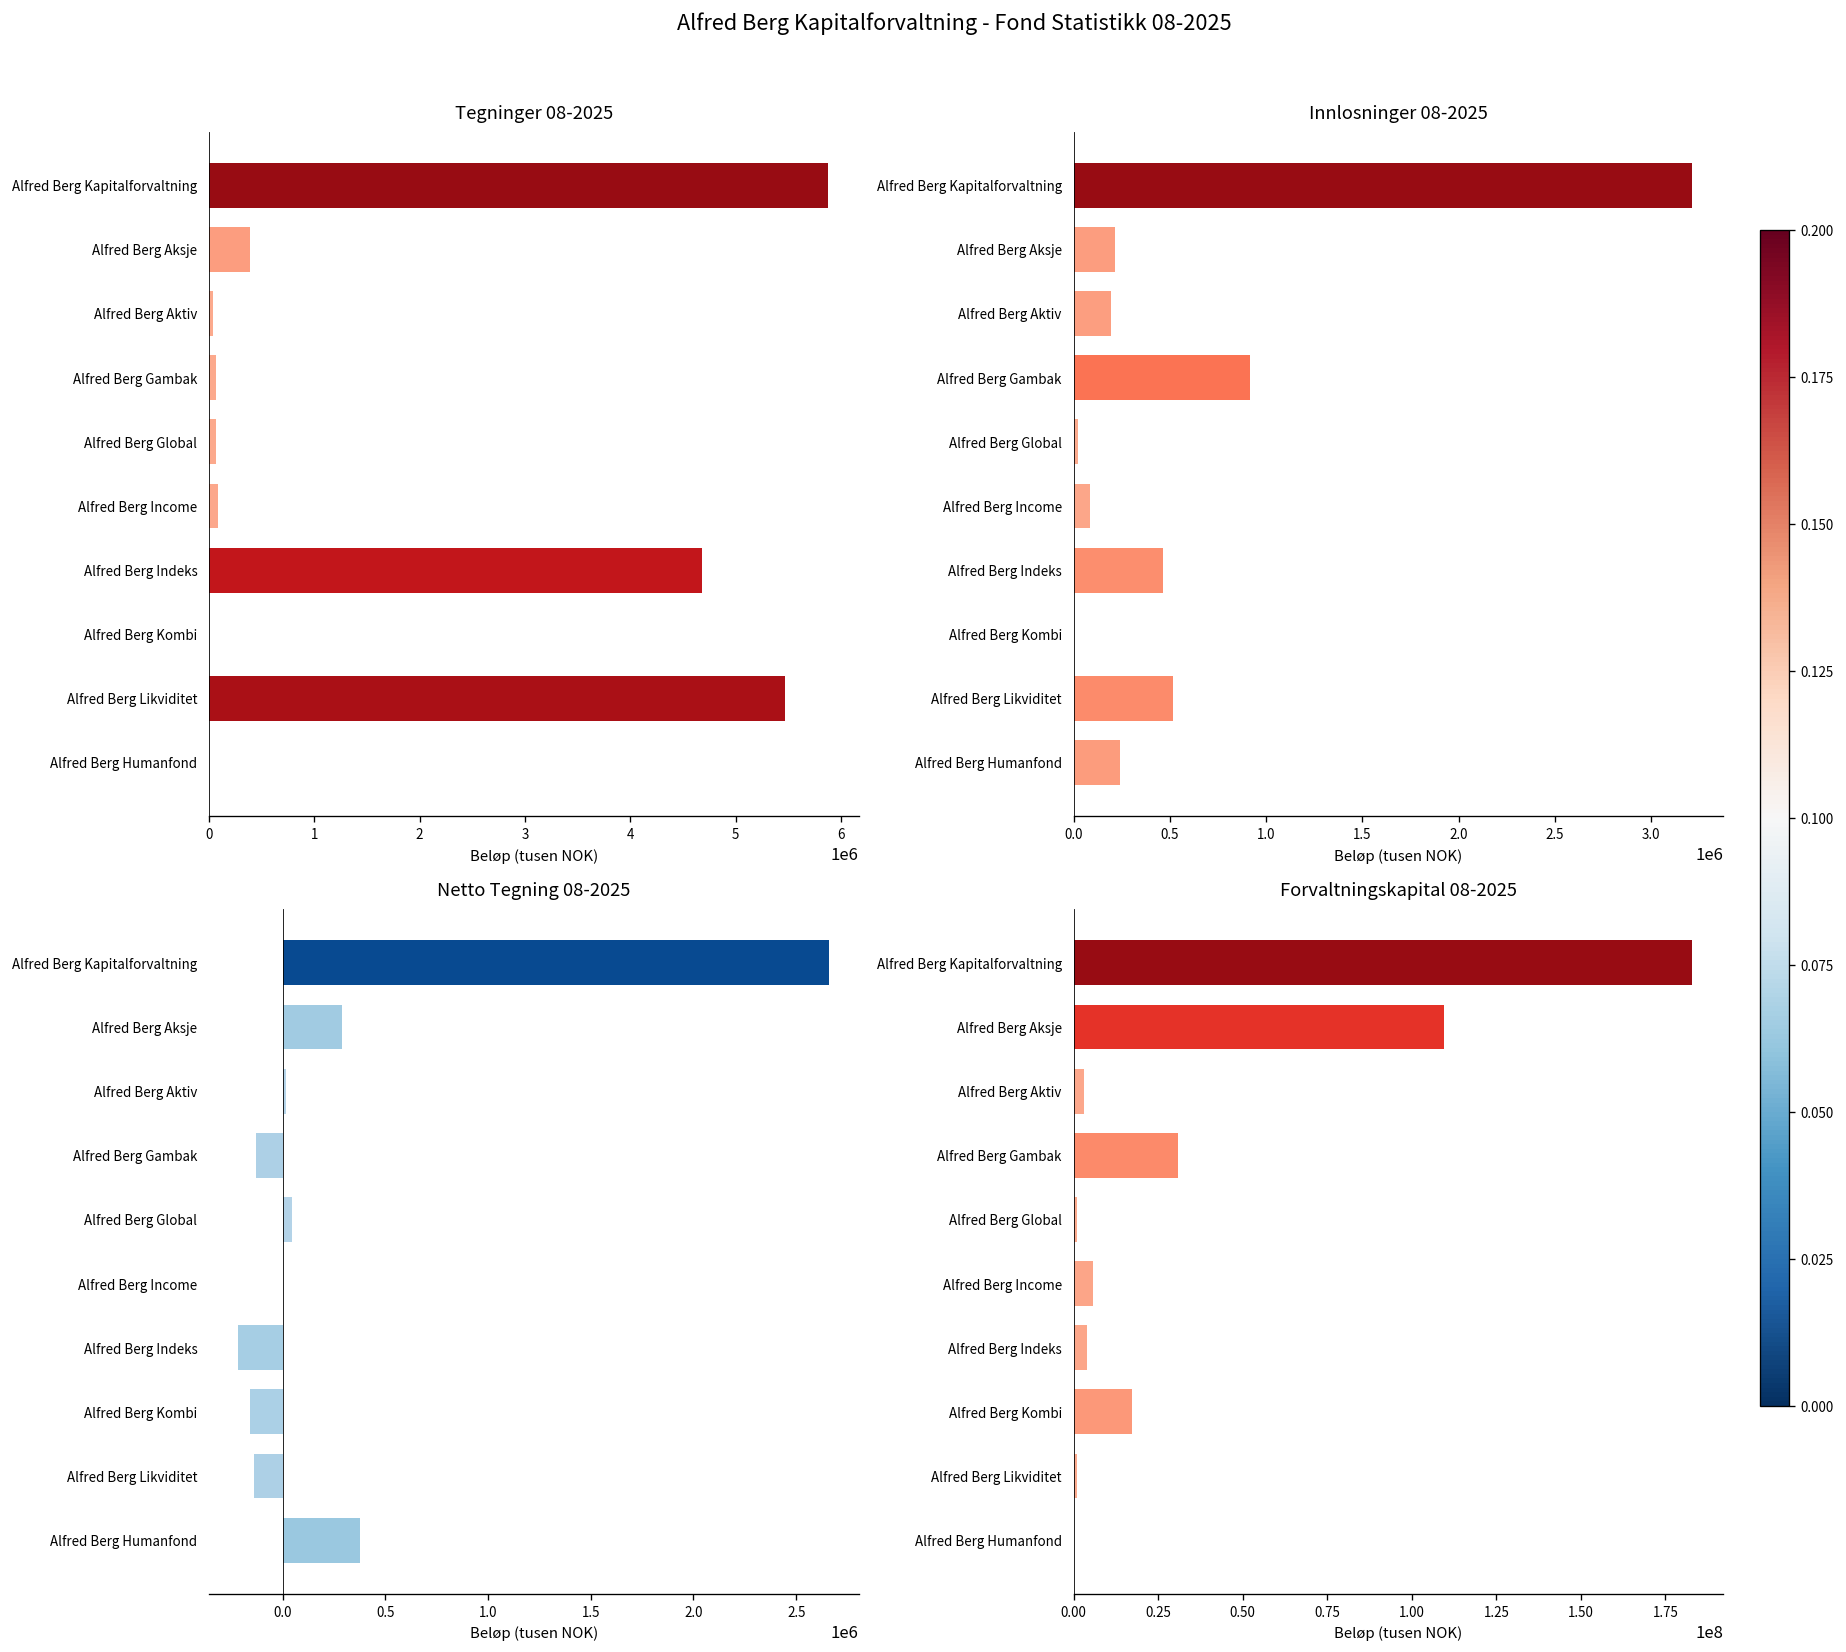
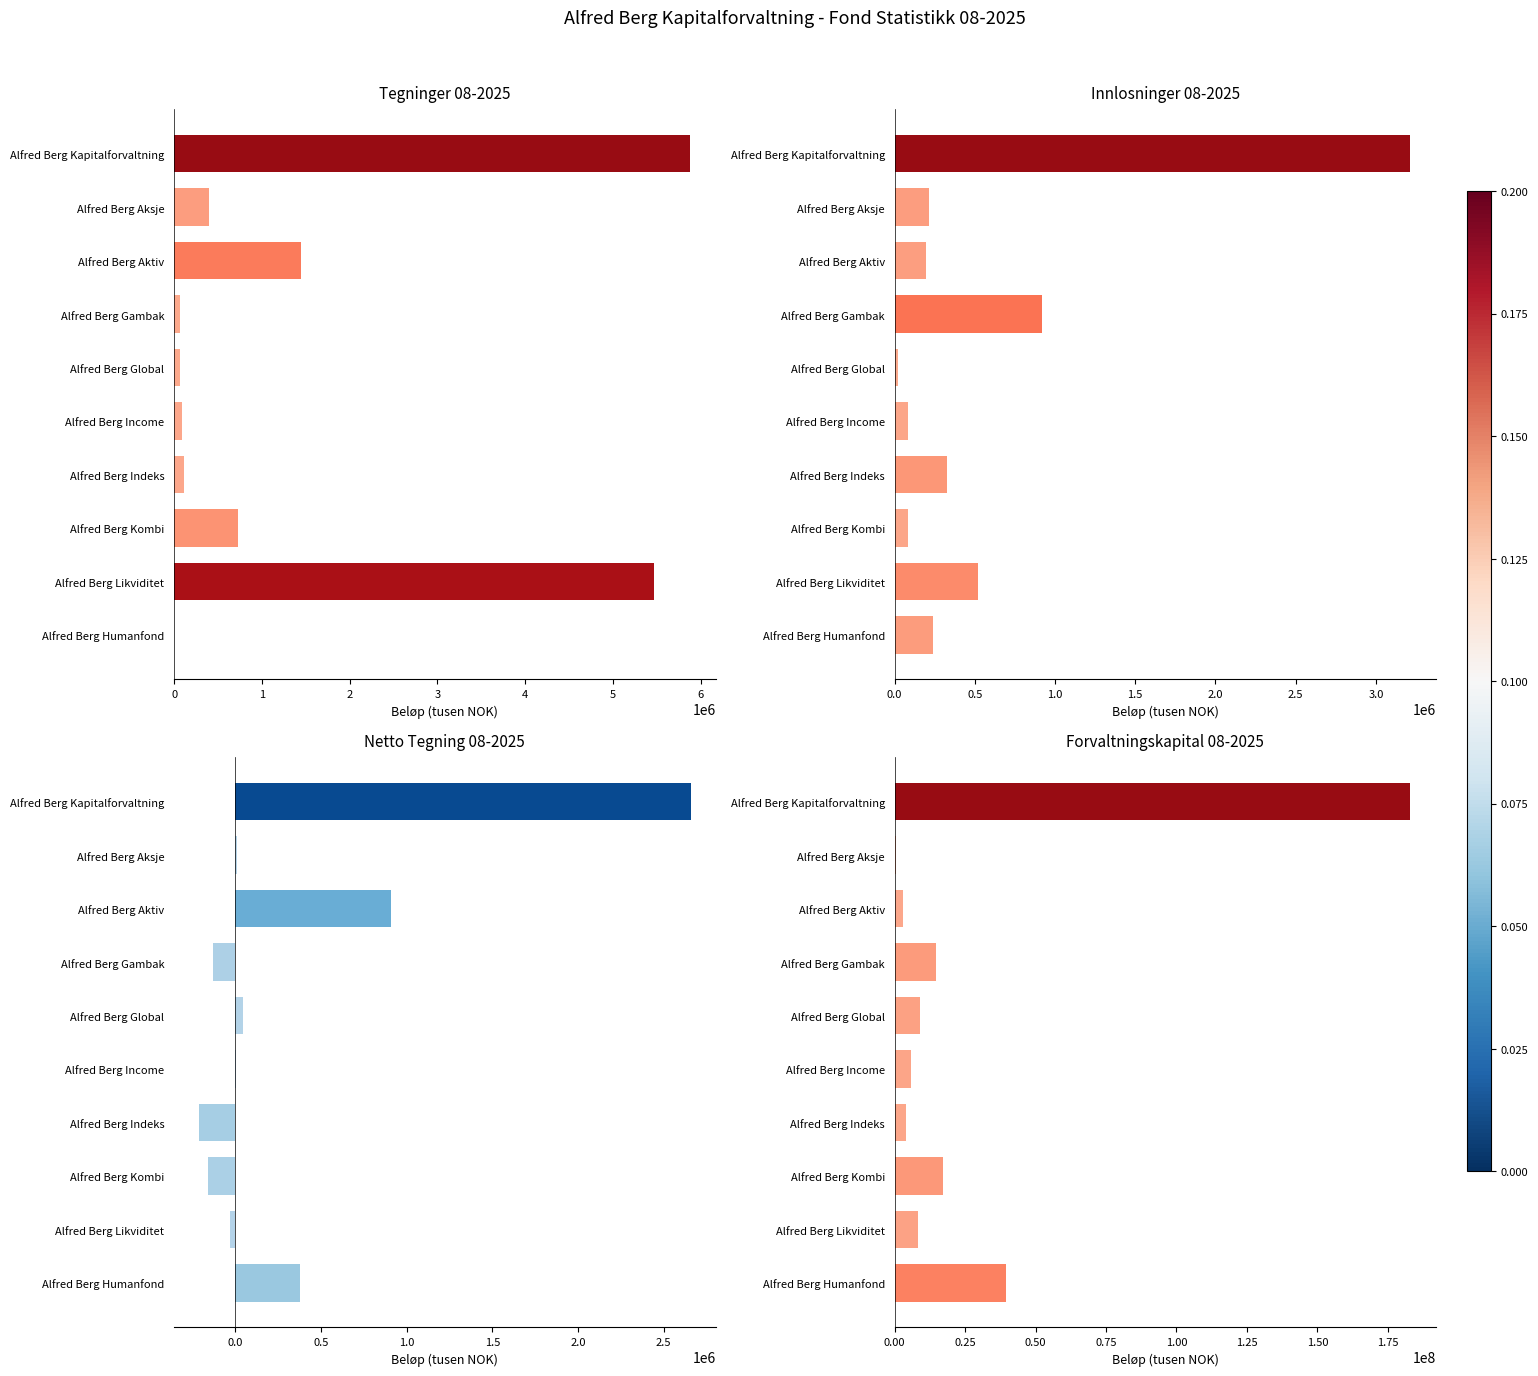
  {
    "Tegninger 08-2025": {
      "Alfred Berg Kapitalforvaltning": 5900000,
      "Alfred Berg Aksje": 400000,
-     "Alfred Berg Aktiv": 0,
+     "Alfred Berg Aktiv": 1400000,
      "Alfred Berg Gambak": 100000,
      "Alfred Berg Global": 100000,
      "Alfred Berg Income": 100000,
-     "Alfred Berg Indeks": 4700000,
-     "Alfred Berg Kombi": 0,
+     "Alfred Berg Indeks": 100000,
+     "Alfred Berg Kombi": 700000,
      "Alfred Berg Likviditet": 5500000
    },
    "Innlosninger 08-2025": {
      "Alfred Berg Kapitalforvaltning": 3210000,
      "Alfred Berg Aksje": 220000,
      "Alfred Berg Aktiv": 200000,
      "Alfred Berg Gambak": 920000,
      "Alfred Berg Global": 20000,
      "Alfred Berg Income": 90000,
-     "Alfred Berg Indeks": 470000,
-     "Alfred Berg Kombi": 0,
+     "Alfred Berg Indeks": 320000,
+     "Alfred Berg Kombi": 80000,
      "Alfred Berg Likviditet": 520000,
      "Alfred Berg Humanfond": 240000
    },
    "Netto Tegning 08-2025": {
      "Alfred Berg Kapitalforvaltning": 2660000,
-     "Alfred Berg Aksje": 290000,
-     "Alfred Berg Aktiv": 20000,
+     "Alfred Berg Aksje": 10000,
+     "Alfred Berg Aktiv": 910000,
      "Alfred Berg Gambak": -130000,
      "Alfred Berg Global": 50000,
      "Alfred Berg Indeks": -210000,
      "Alfred Berg Kombi": -160000,
-     "Alfred Berg Likviditet": -140000,
+     "Alfred Berg Likviditet": -30000,
      "Alfred Berg Humanfond": 370000
    },
    "Forvaltningskapital 08-2025": {
      "Alfred Berg Kapitalforvaltning": 183000000,
-     "Alfred Berg Aksje": 110000000,
+     "Alfred Berg Aksje": 0,
      "Alfred Berg Aktiv": 3000000,
-     "Alfred Berg Gambak": 31000000,
-     "Alfred Berg Global": 1000000,
+     "Alfred Berg Gambak": 15000000,
+     "Alfred Berg Global": 9000000,
      "Alfred Berg Income": 6000000,
      "Alfred Berg Indeks": 4000000,
      "Alfred Berg Kombi": 17000000,
-     "Alfred Berg Likviditet": 1000000,
-     "Alfred Berg Humanfond": 0
+     "Alfred Berg Likviditet": 8000000,
+     "Alfred Berg Humanfond": 39000000
    }
  }
